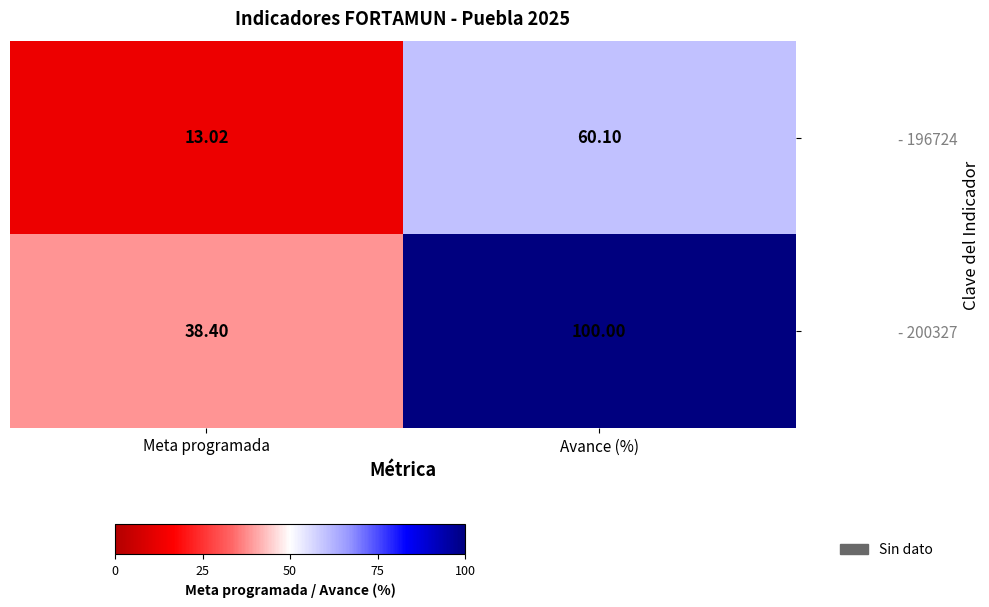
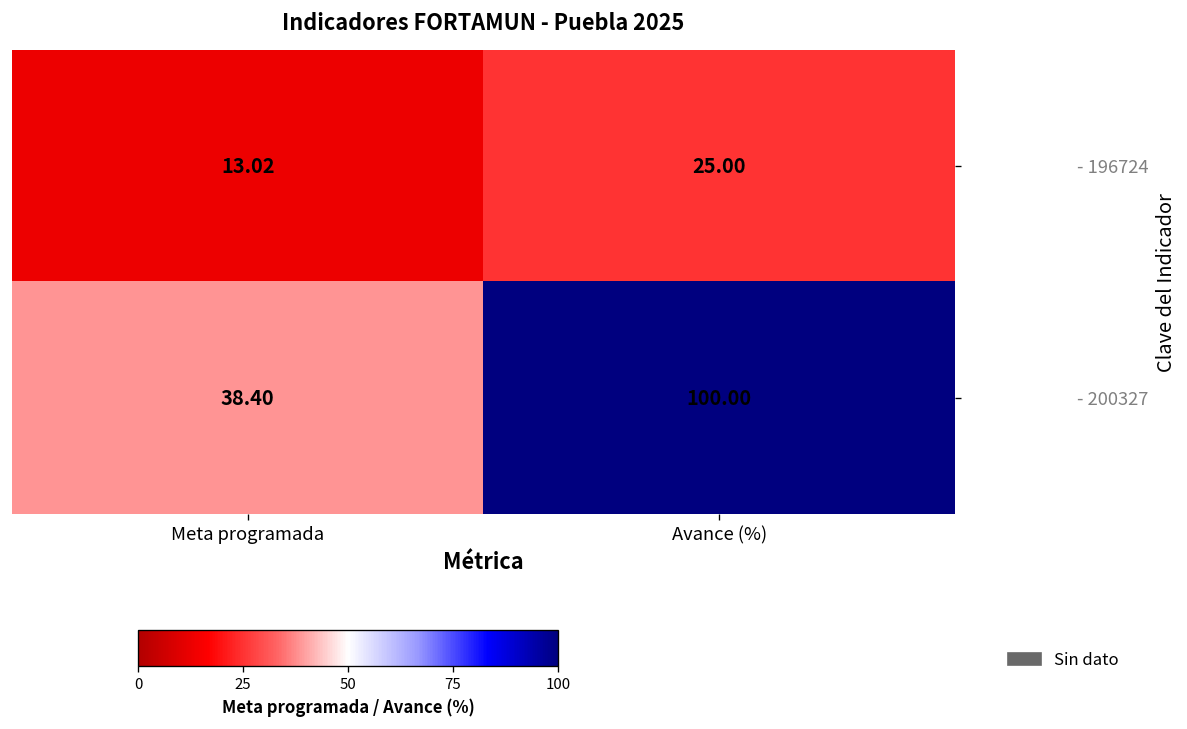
  {
    "- 196724": {
      "Meta programada": 13.02,
-     "Avance (%)": 60.10
+     "Avance (%)": 25.00
    },
    "- 200327": {
      "Meta programada": 38.40,
      "Avance (%)": 100.00
    }
  }
